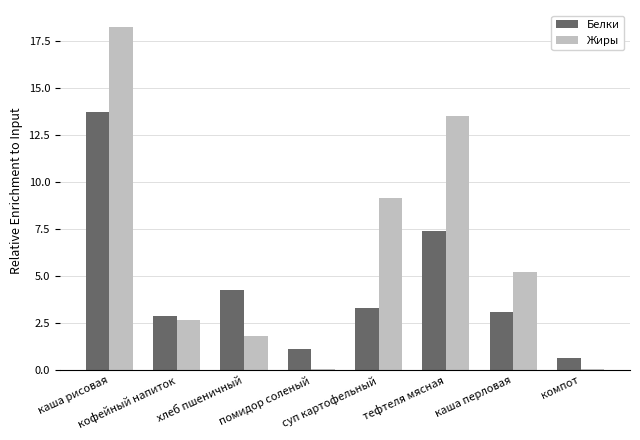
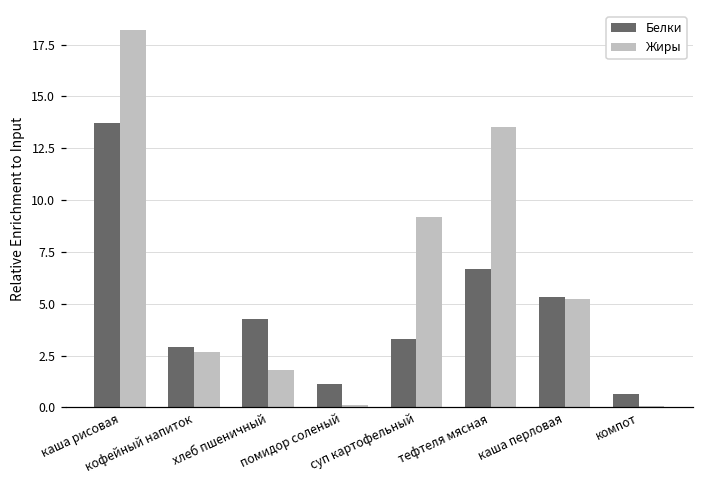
  {
    "Белки": {
      "каша рисовая": 13.7,
      "кофейный напиток": 2.9,
      "хлеб пшеничный": 4.3,
      "помидор соленый": 1.1,
      "суп картофельный": 3.3,
-     "тефтеля мясная": 7.4,
-     "каша перловая": 3.1,
+     "тефтеля мясная": 6.7,
+     "каша перловая": 5.4,
      "компот": 0.7
    },
    "Жиры": {
      "каша рисовая": 18.2,
      "кофейный напиток": 2.7,
      "хлеб пшеничный": 1.8,
      "суп картофельный": 9.2,
      "тефтеля мясная": 13.5,
      "каша перловая": 5.2
    }
  }
